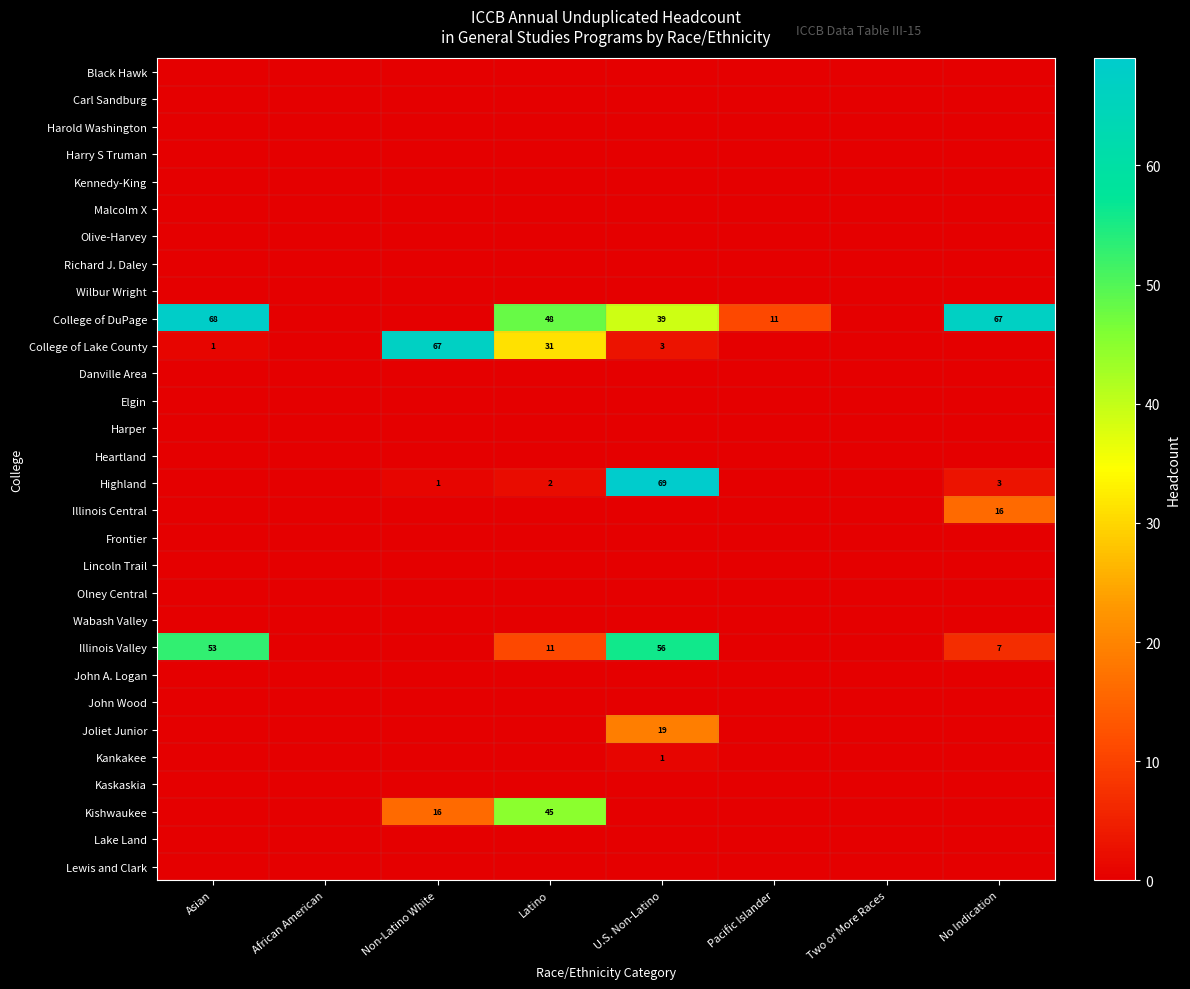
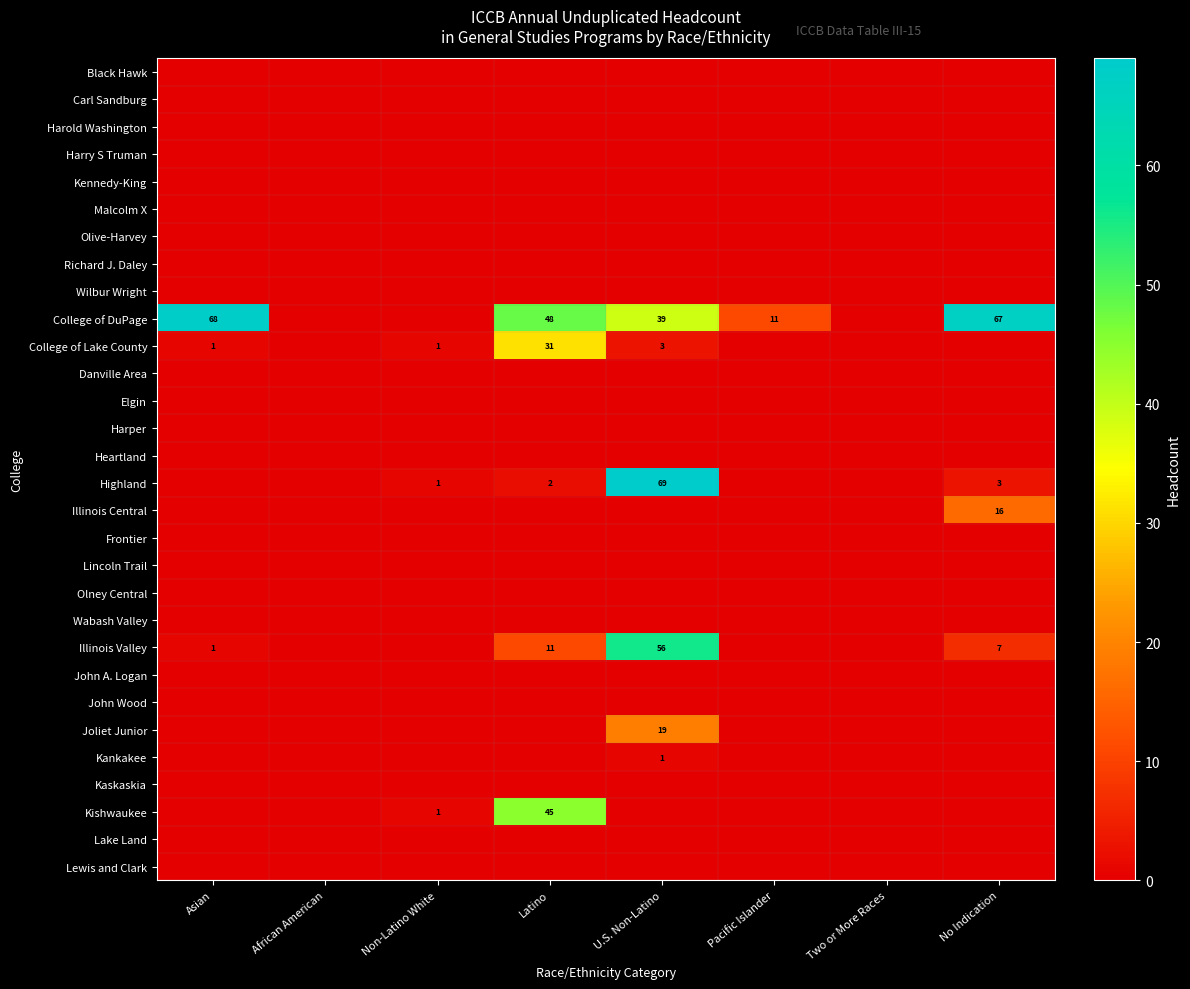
  {
    "College of DuPage": {
      "Asian": 68,
      "Latino": 48,
      "U.S. Non-Latino": 39,
      "Pacific Islander": 11,
      "No Indication": 67
    },
    "College of Lake County": {
      "Asian": 1,
-     "Non-Latino White": 67,
+     "Non-Latino White": 1,
      "Latino": 31,
      "U.S. Non-Latino": 3
    },
    "Highland": {
      "Non-Latino White": 1,
      "Latino": 2,
      "U.S. Non-Latino": 69,
      "No Indication": 3
    },
    "Illinois Central": {
      "No Indication": 16
    },
    "Illinois Valley": {
-     "Asian": 53,
+     "Asian": 1,
      "Latino": 11,
      "U.S. Non-Latino": 56,
      "No Indication": 7
    },
    "Joliet Junior": {
      "U.S. Non-Latino": 19
    },
    "Kankakee": {
      "U.S. Non-Latino": 1
    },
    "Kishwaukee": {
-     "Non-Latino White": 16,
+     "Non-Latino White": 1,
      "Latino": 45
    }
  }
